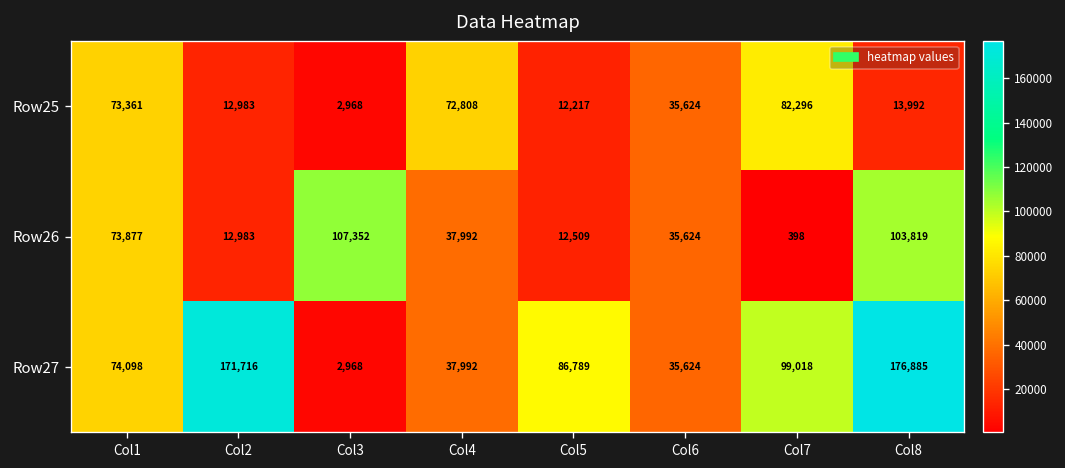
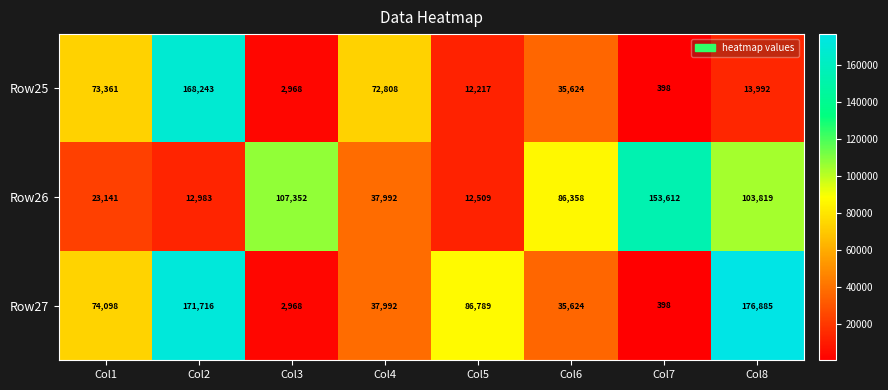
  {
    "Row25": {
      "Col1": "73,361",
-     "Col2": "12,983",
+     "Col2": "168,243",
      "Col3": "2,968",
      "Col4": "72,808",
      "Col5": "12,217",
      "Col6": "35,624",
-     "Col7": "82,296",
+     "Col7": "398",
      "Col8": "13,992"
    },
    "Row26": {
-     "Col1": "73,877",
+     "Col1": "23,141",
      "Col2": "12,983",
      "Col3": "107,352",
      "Col4": "37,992",
      "Col5": "12,509",
-     "Col6": "35,624",
-     "Col7": "398",
+     "Col6": "86,358",
+     "Col7": "153,612",
      "Col8": "103,819"
    },
    "Row27": {
      "Col1": "74,098",
      "Col2": "171,716",
      "Col3": "2,968",
      "Col4": "37,992",
      "Col5": "86,789",
      "Col6": "35,624",
-     "Col7": "99,018",
+     "Col7": "398",
      "Col8": "176,885"
    }
  }
